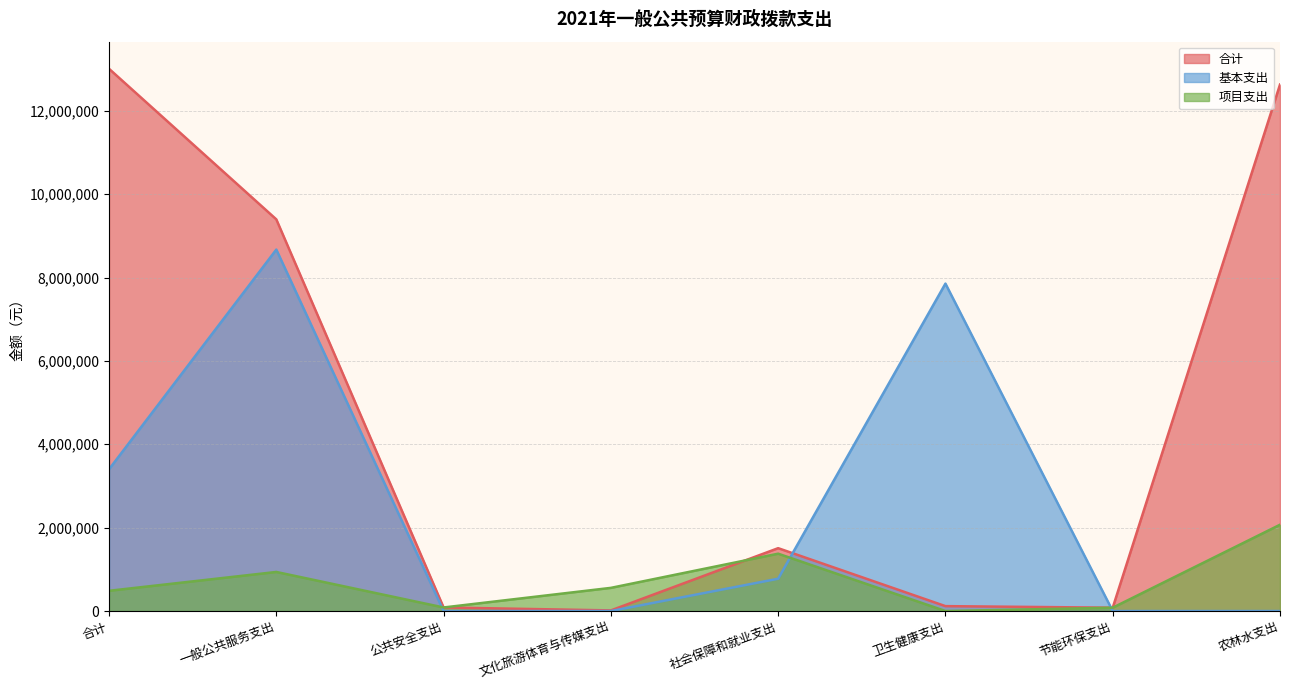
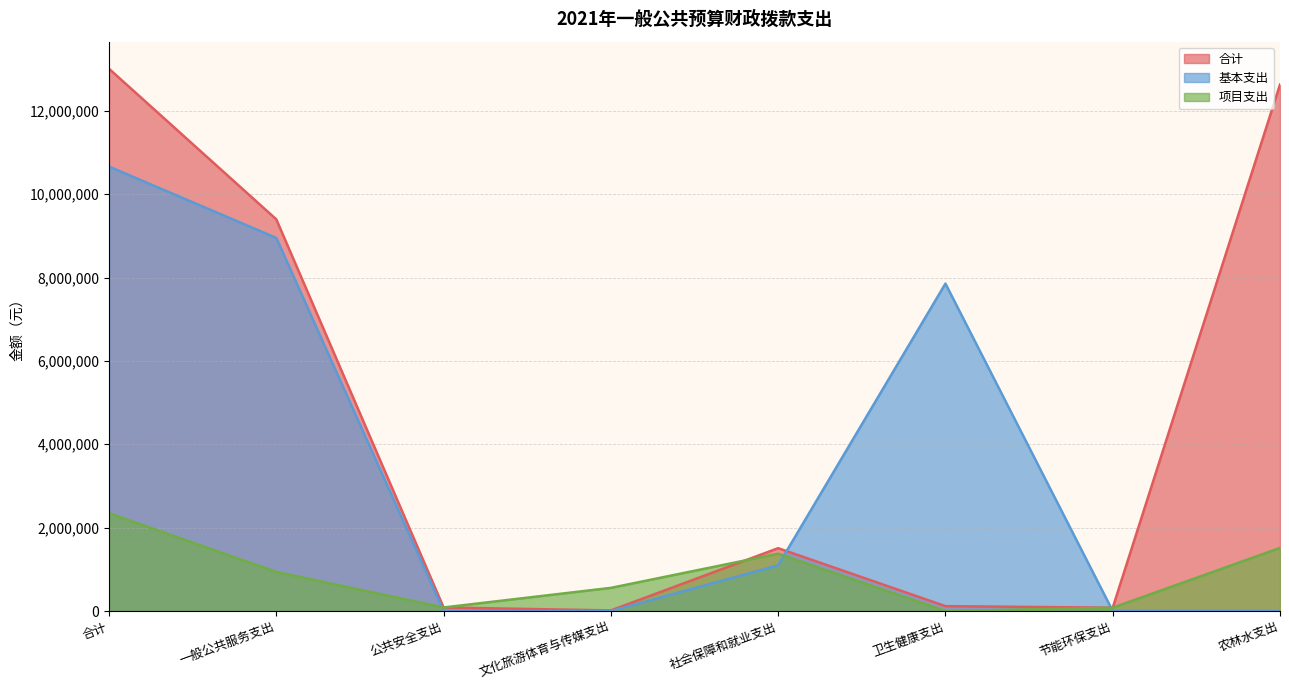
  {
    "合计": {
      "合计": "13,000,000",
      "一般公共服务支出": "9,400,000",
      "社会保障和就业支出": "1,500,000",
      "卫生健康支出": "100,000",
      "农林水支出": "12,600,000"
    },
    "基本支出": {
-     "合计": "3,400,000",
-     "一般公共服务支出": "8,700,000",
+     "合计": "10,700,000",
+     "一般公共服务支出": "9,000,000",
      "公共安全支出": "0",
-     "社会保障和就业支出": "800,000",
+     "社会保障和就业支出": "1,100,000",
      "卫生健康支出": "7,900,000",
      "节能环保支出": "0",
      "农林水支出": "0"
    },
    "项目支出": {
-     "合计": "500,000",
+     "合计": "2,300,000",
      "一般公共服务支出": "900,000",
      "文化旅游体育与传媒支出": "600,000",
      "社会保障和就业支出": "1,400,000",
      "卫生健康支出": "0",
-     "农林水支出": "2,100,000"
+     "农林水支出": "1,500,000"
    }
  }
